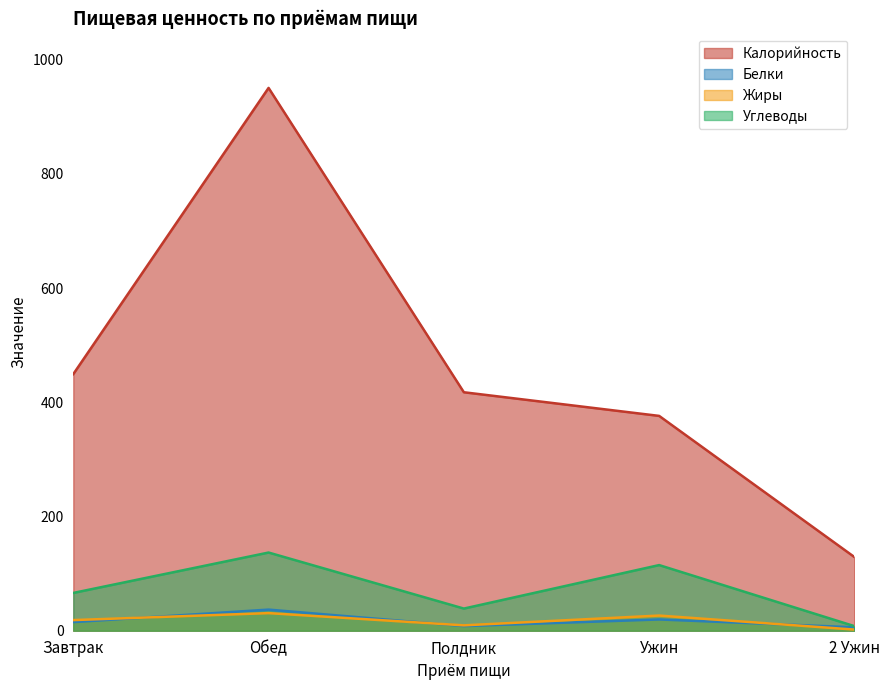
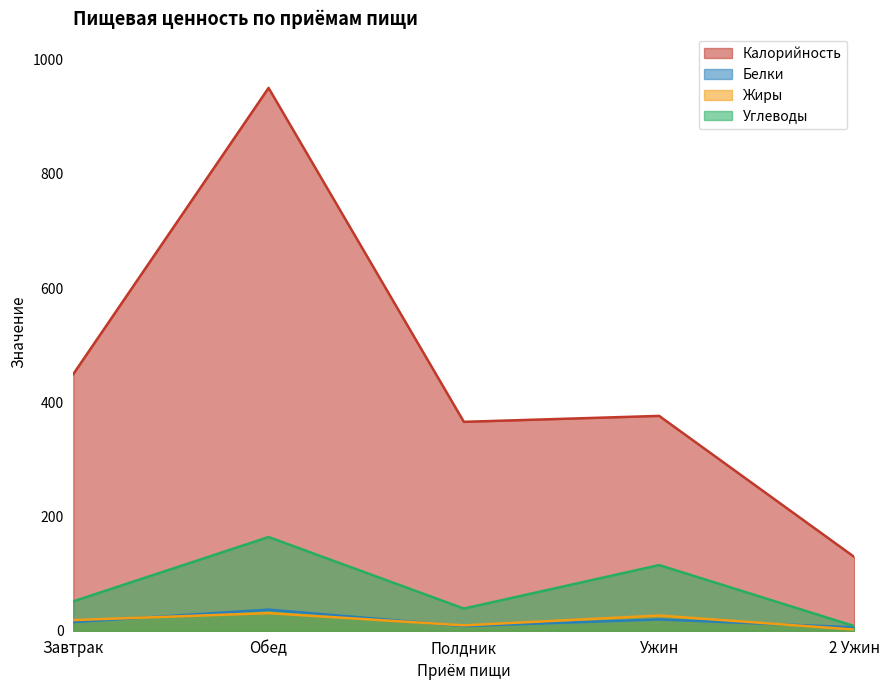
  {
    "Калорийность": {
      "Завтрак": 450,
      "Обед": 950,
-     "Полдник": 420,
+     "Полдник": 370,
      "Ужин": 380,
      "2 Ужин": 130
    },
    "Белки": {
      "Обед": 40,
      "Ужин": 20
    },
    "Жиры": {
      "Обед": 30,
      "Ужин": 30
    },
    "Углеводы": {
-     "Завтрак": 70,
-     "Обед": 140,
+     "Завтрак": 50,
+     "Обед": 160,
      "Полдник": 40,
      "Ужин": 110
    }
  }
